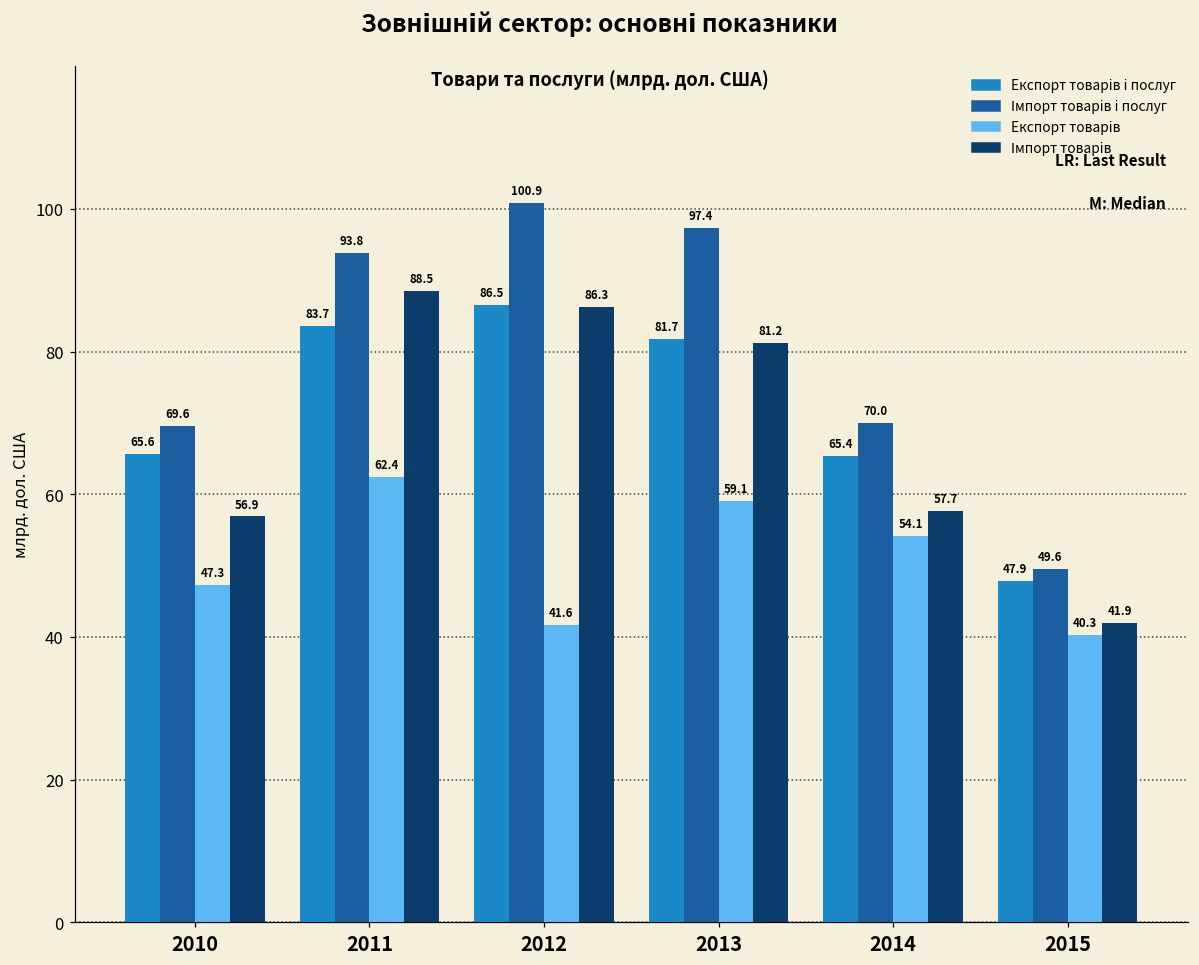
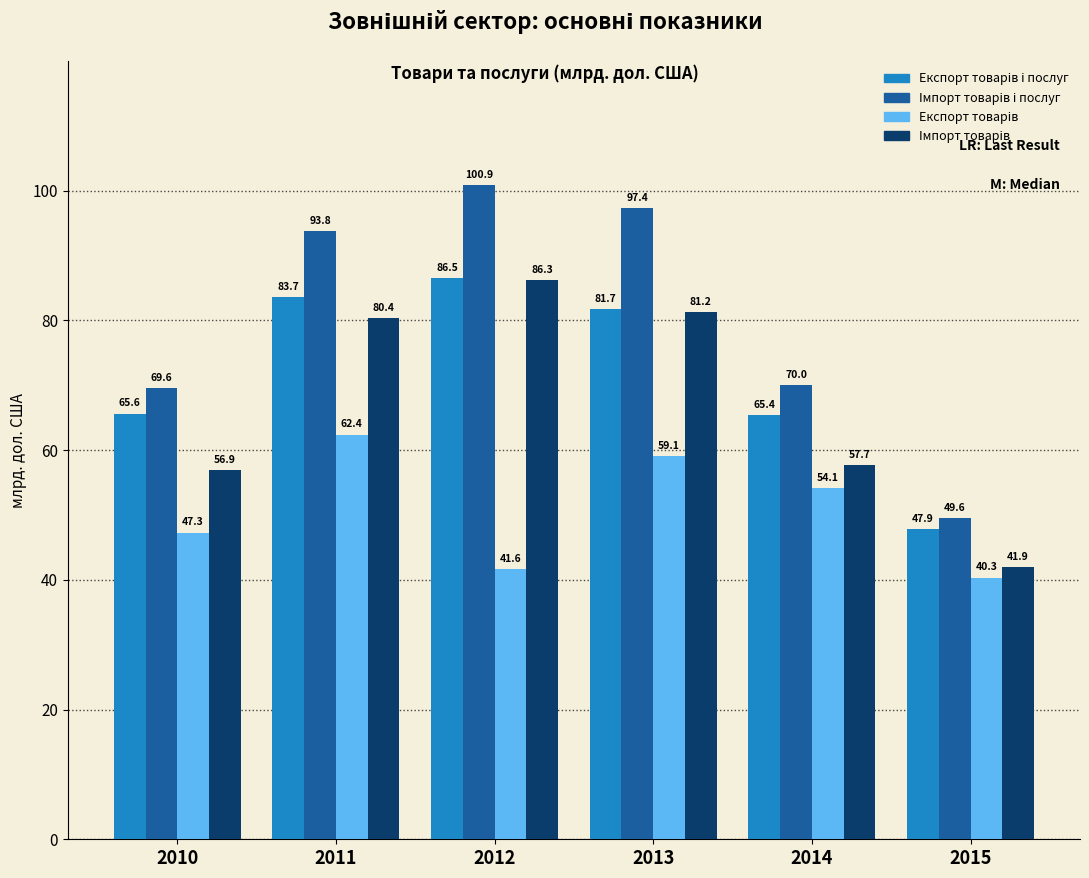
  {
    "Експорт товарів": {
      "2010": 47.3,
      "2011": 62.4,
      "2012": 41.6,
      "2013": 59.1,
      "2014": 54.1,
      "2015": 40.3
    },
    "Імпорт товарів": {
      "2010": 56.9,
-     "2011": 88.5,
+     "2011": 80.4,
      "2012": 86.3,
      "2013": 81.2,
      "2014": 57.7,
      "2015": 41.9
    }
  }
